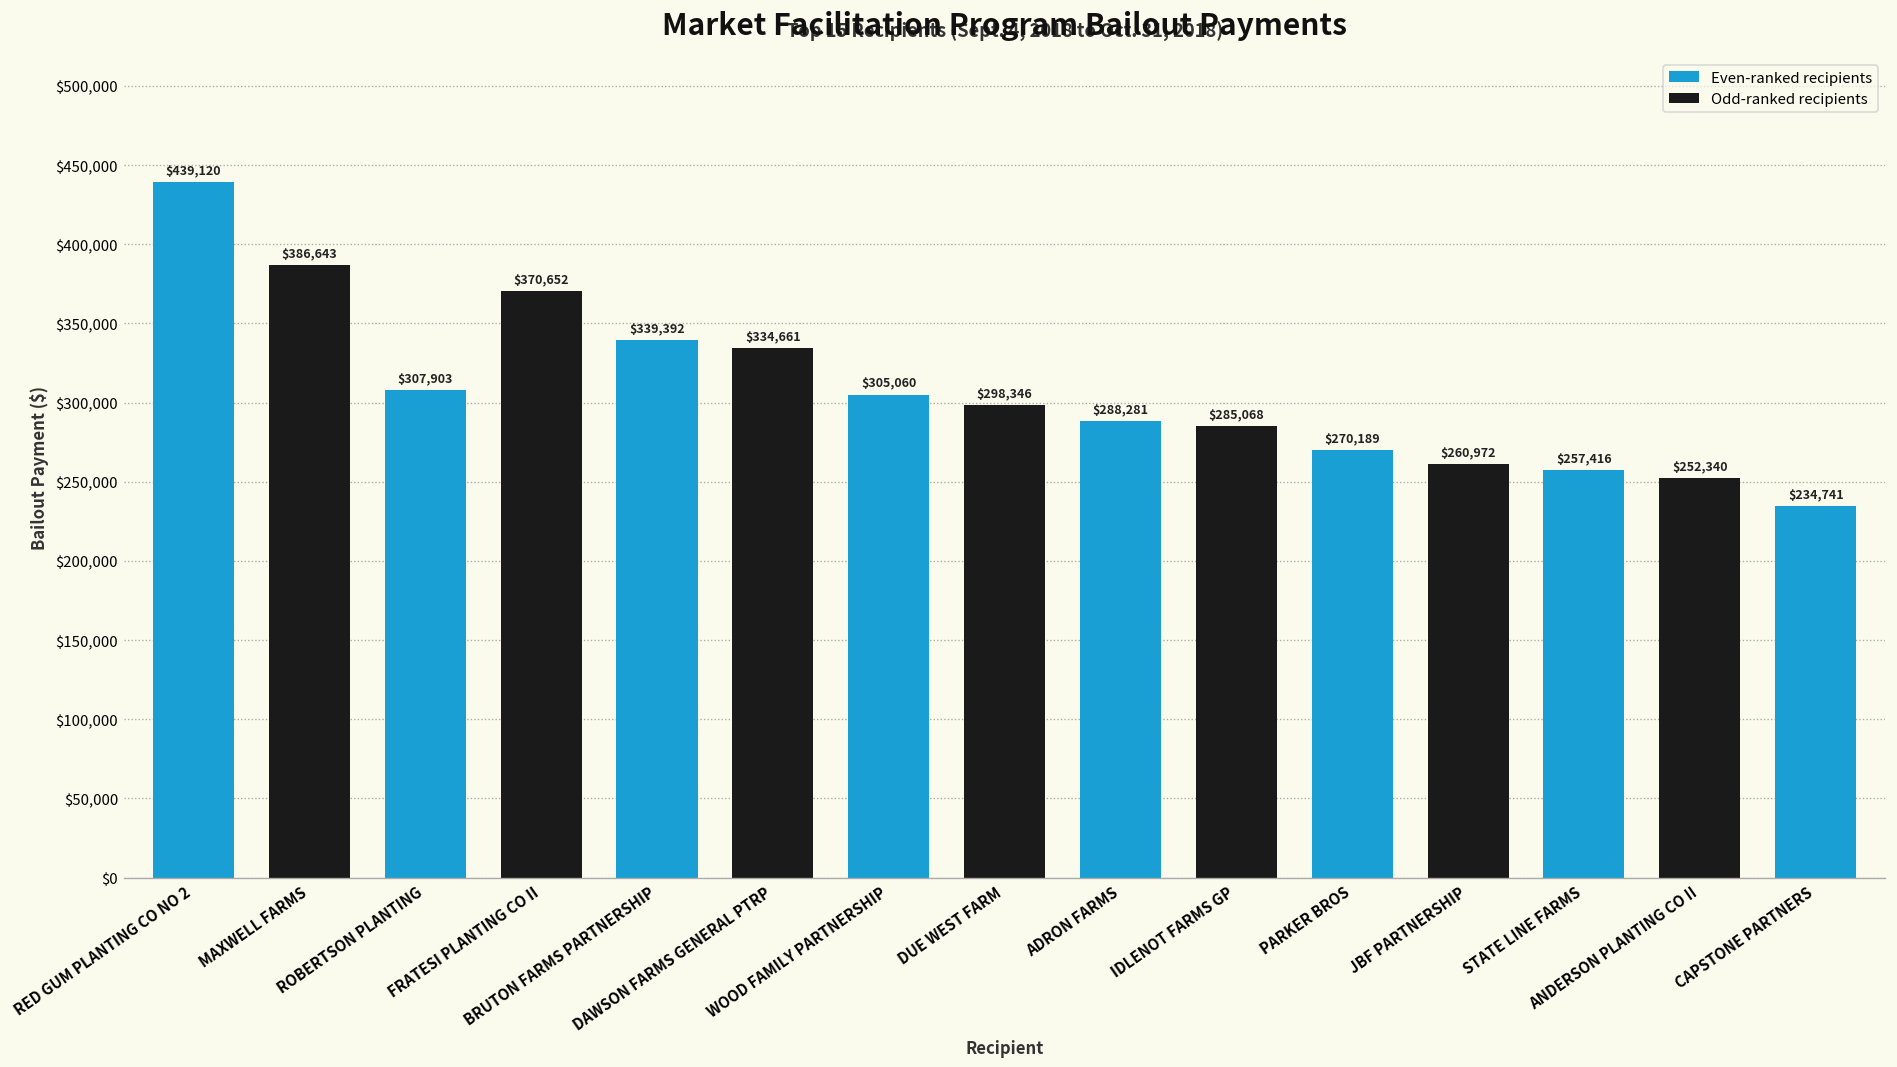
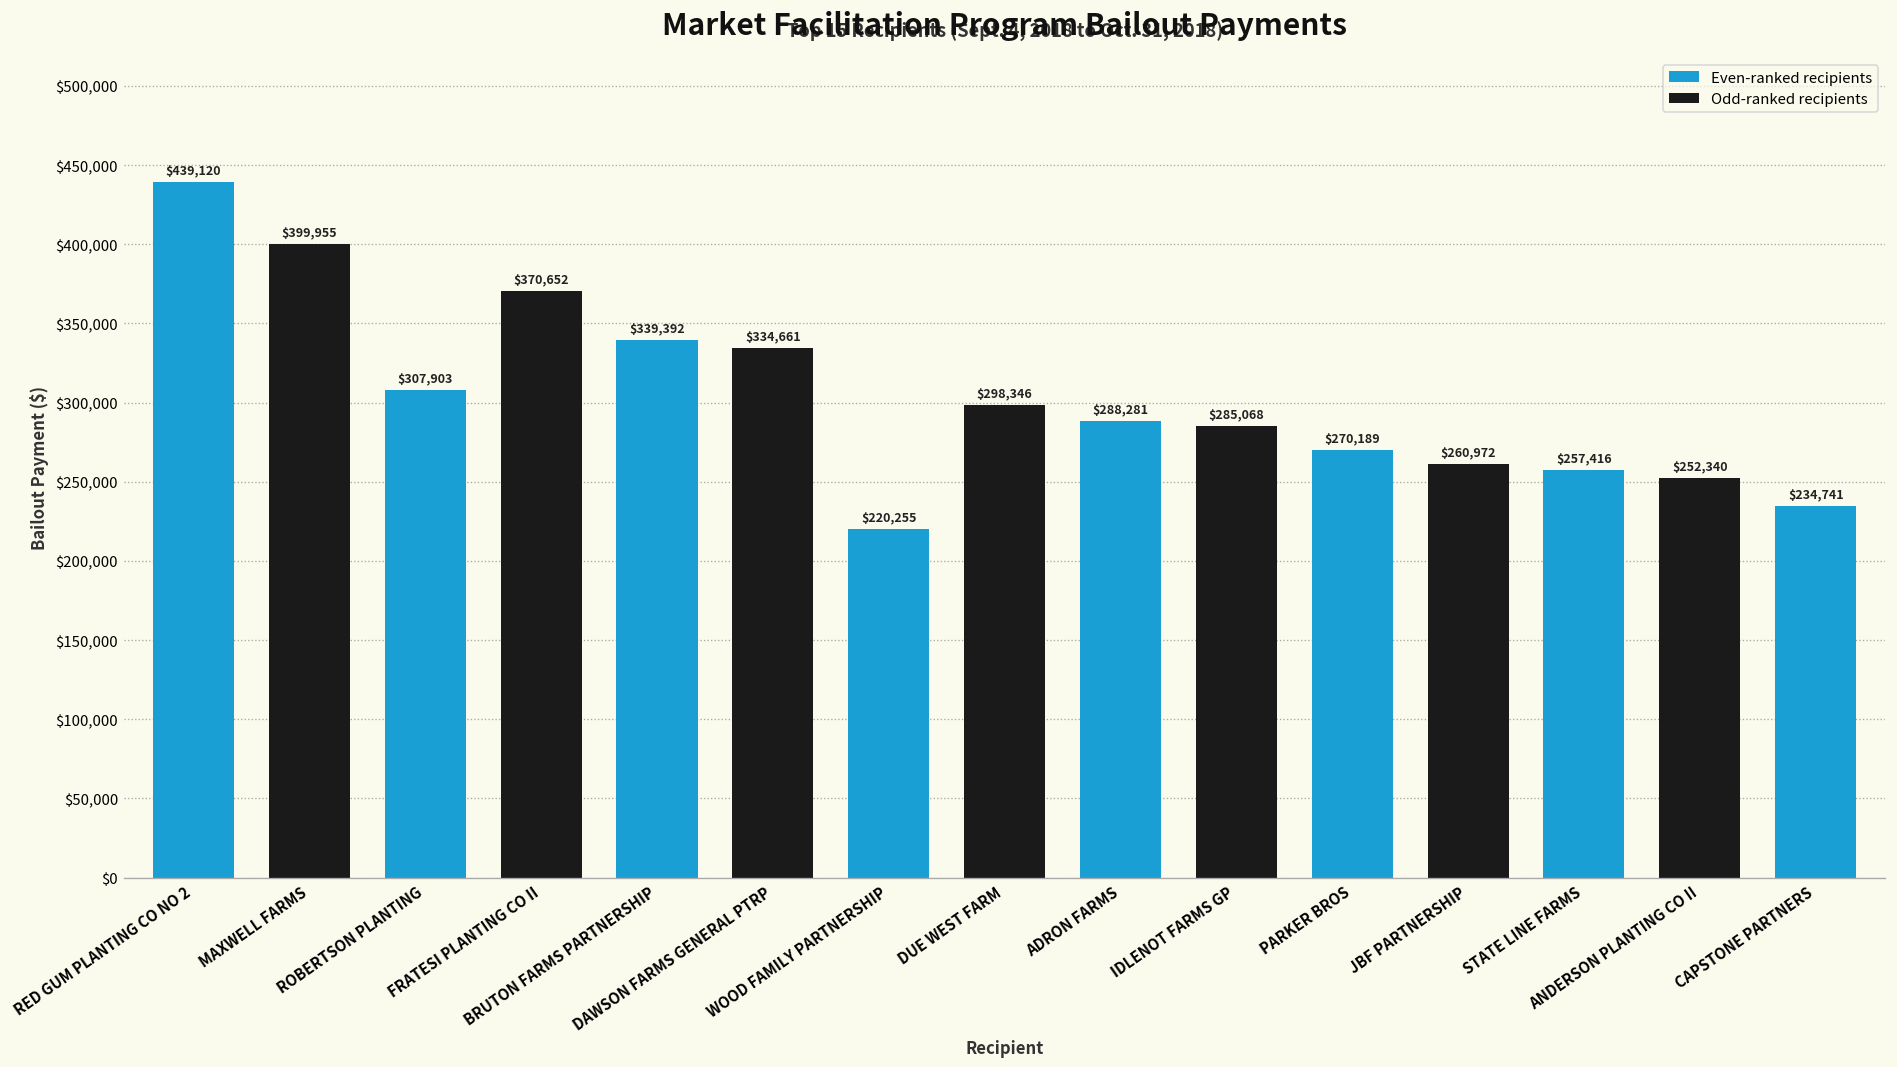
  {
    "RED GUM PLANTING CO NO 2": "$439,120",
-   "MAXWELL FARMS": "$386,643",
+   "MAXWELL FARMS": "$399,955",
    "ROBERTSON PLANTING": "$307,903",
    "FRATESI PLANTING CO II": "$370,652",
    "BRUTON FARMS PARTNERSHIP": "$339,392",
    "DAWSON FARMS GENERAL PTRP": "$334,661",
-   "WOOD FAMILY PARTNERSHIP": "$305,060",
+   "WOOD FAMILY PARTNERSHIP": "$220,255",
    "DUE WEST FARM": "$298,346",
    "ADRON FARMS": "$288,281",
    "IDLENOT FARMS GP": "$285,068",
    "PARKER BROS": "$270,189",
    "JBF PARTNERSHIP": "$260,972",
    "STATE LINE FARMS": "$257,416",
    "ANDERSON PLANTING CO II": "$252,340",
    "CAPSTONE PARTNERS": "$234,741"
  }
